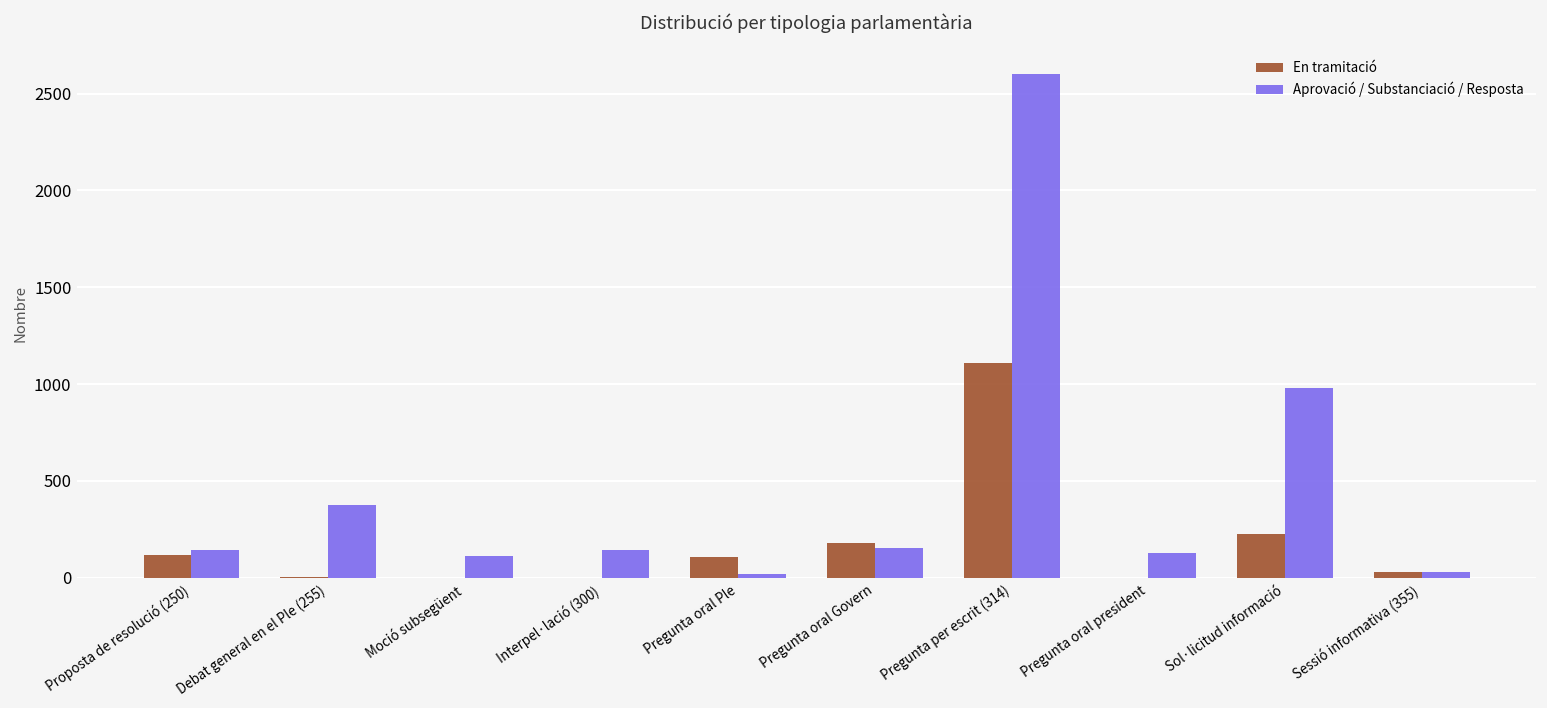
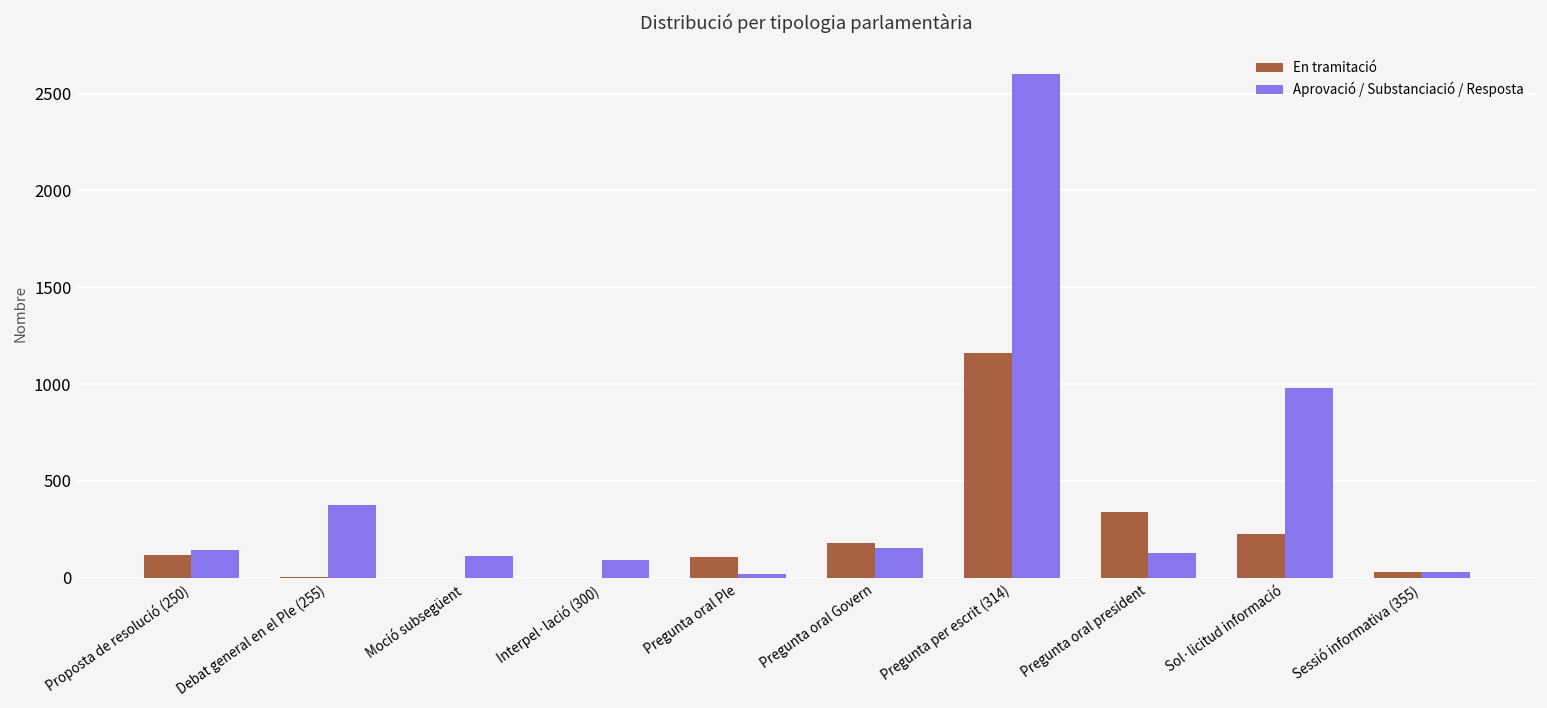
  {
    "En tramitació": {
      "Proposta de resolució (250)": 120,
      "Moció subsegüent": 0,
      "Pregunta oral Ple": 110,
      "Pregunta oral Govern": 180,
-     "Pregunta per escrit (314)": 1110,
-     "Pregunta oral president": 0,
+     "Pregunta per escrit (314)": 1160,
+     "Pregunta oral president": 340,
      "Sol·licitud informació": 230,
      "Sessió informativa (355)": 30
    },
    "Aprovació / Substanciació / Resposta": {
      "Proposta de resolució (250)": 140,
      "Debat general en el Ple (255)": 380,
      "Moció subsegüent": 110,
-     "Interpel·lació (300)": 150,
+     "Interpel·lació (300)": 90,
      "Pregunta oral Ple": 20,
      "Pregunta oral Govern": 150,
      "Pregunta per escrit (314)": 2600,
      "Pregunta oral president": 130,
      "Sol·licitud informació": 980,
      "Sessió informativa (355)": 30
    }
  }
